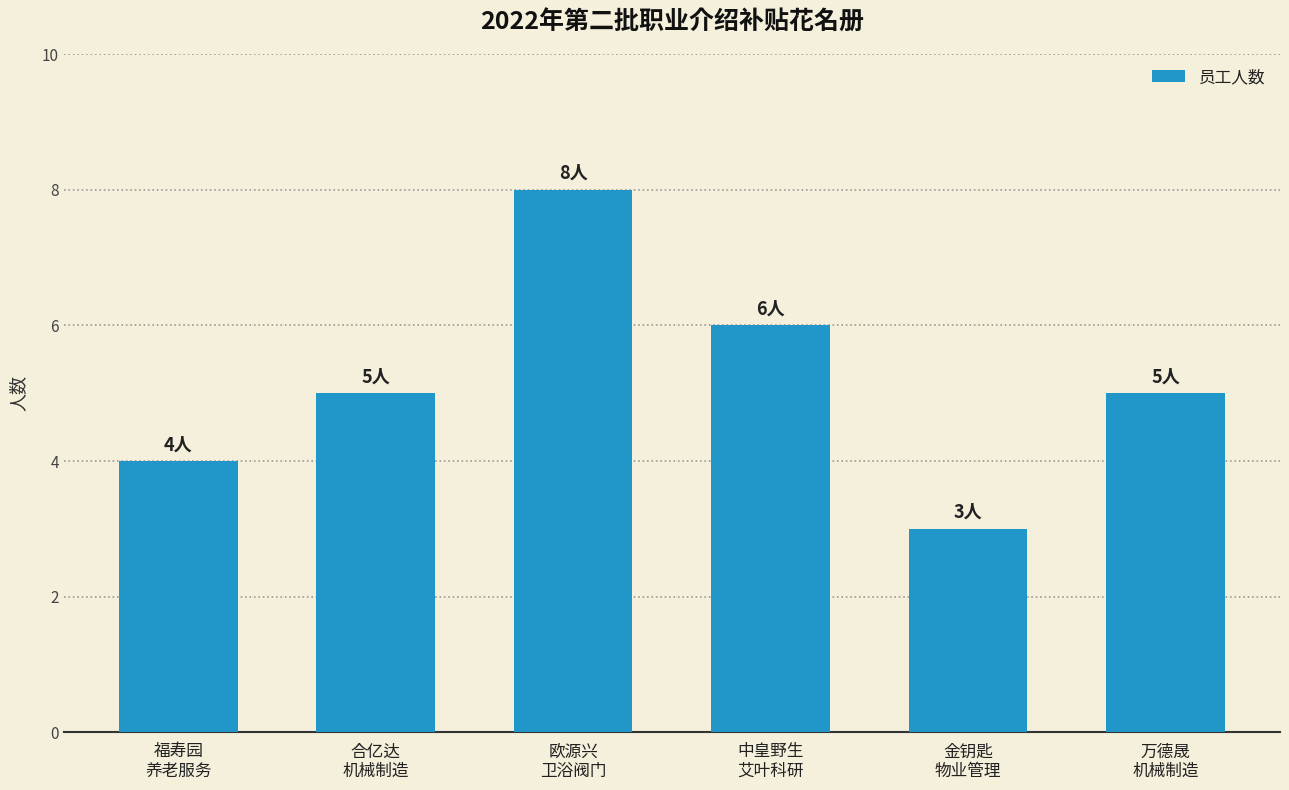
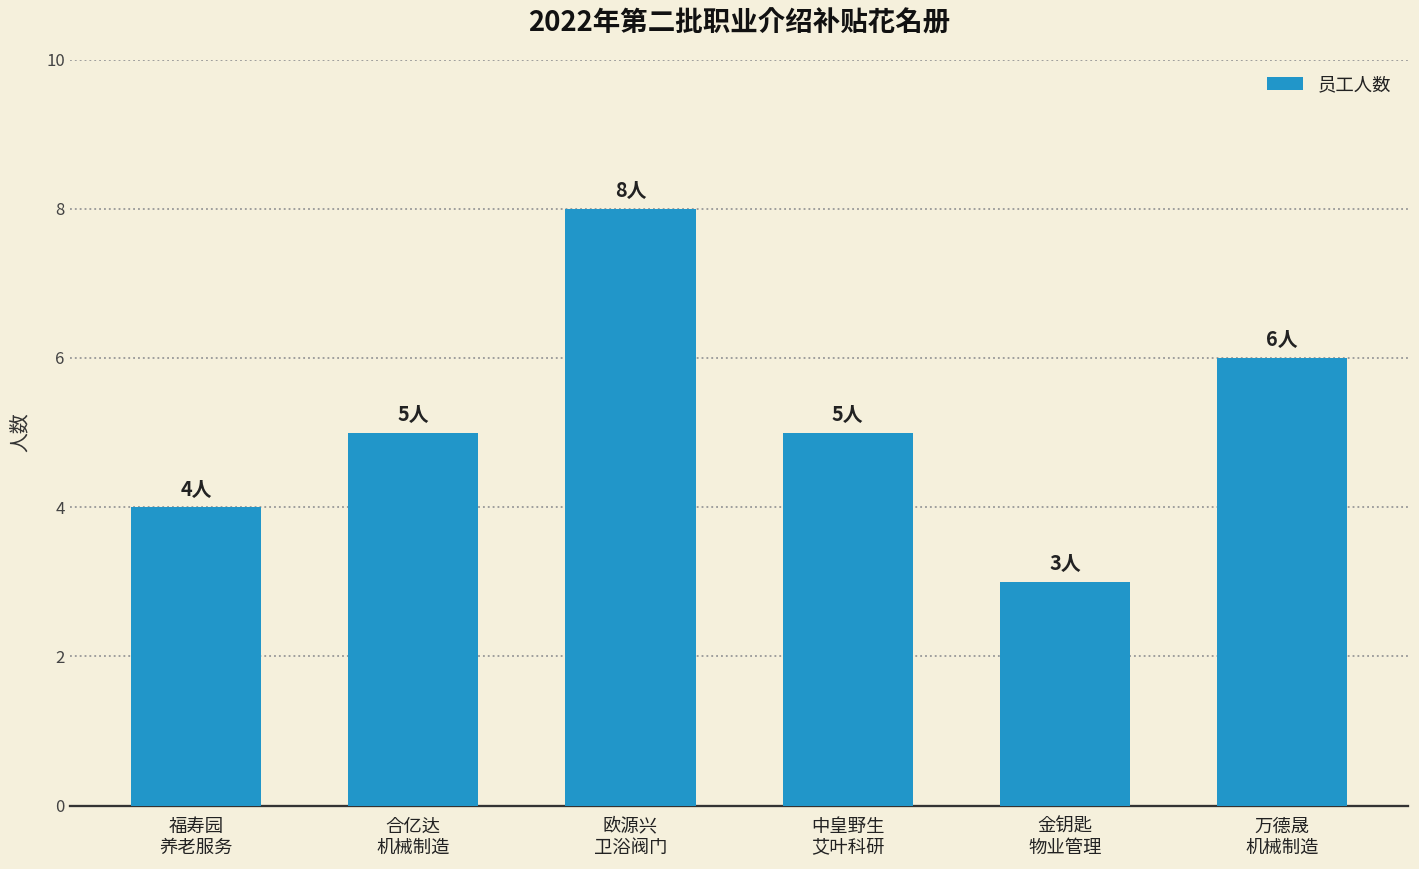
  {
    "福寿园 养老服务": "4人",
    "合亿达 机械制造": "5人",
    "欧源兴 卫浴阀门": "8人",
-   "中皇野生 艾叶科研": "6人",
+   "中皇野生 艾叶科研": "5人",
    "金钥匙 物业管理": "3人",
-   "万德晟 机械制造": "5人"
+   "万德晟 机械制造": "6人"
  }
